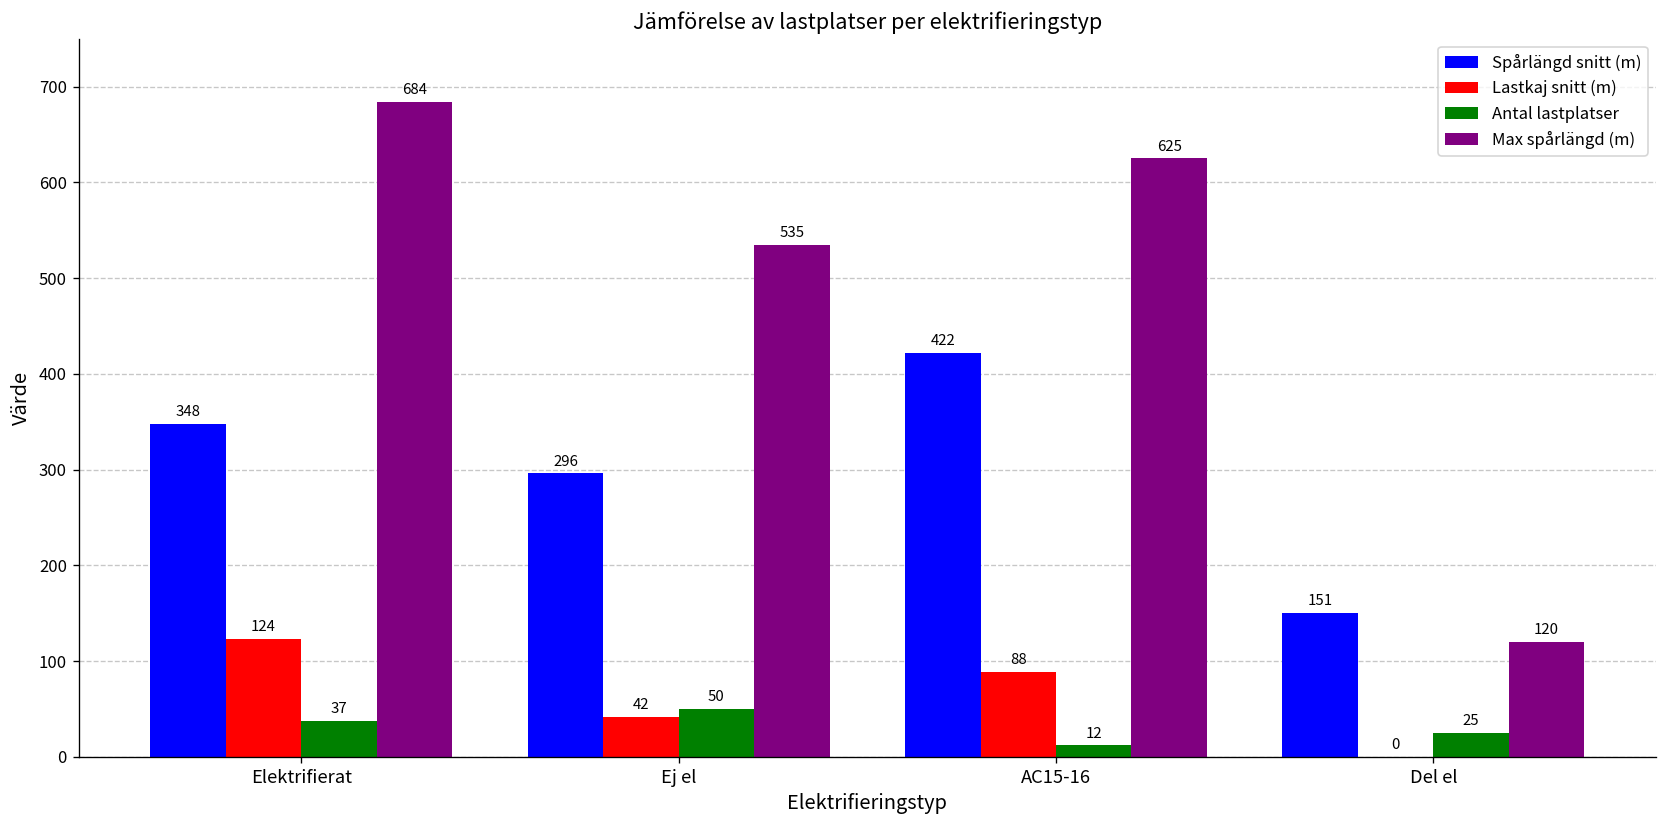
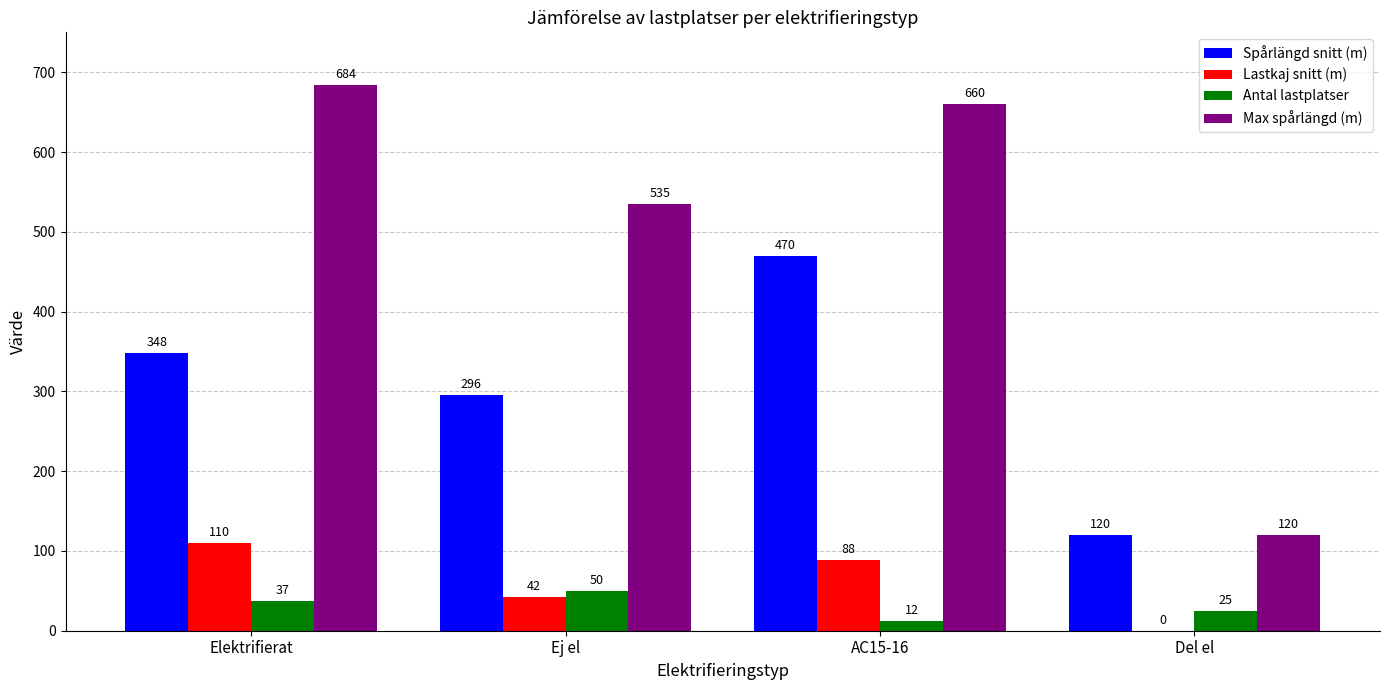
  {
    "Spårlängd snitt (m)": {
      "Elektrifierat": 348,
      "Ej el": 296,
-     "AC15-16": 422,
-     "Del el": 151
+     "AC15-16": 470,
+     "Del el": 120
    },
    "Lastkaj snitt (m)": {
-     "Elektrifierat": 124,
+     "Elektrifierat": 110,
      "Ej el": 42,
      "AC15-16": 88,
      "Del el": 0
    },
    "Antal lastplatser": {
      "Elektrifierat": 37,
      "Ej el": 50,
      "AC15-16": 12,
      "Del el": 25
    },
    "Max spårlängd (m)": {
      "Elektrifierat": 684,
      "Ej el": 535,
-     "AC15-16": 625,
+     "AC15-16": 660,
      "Del el": 120
    }
  }
